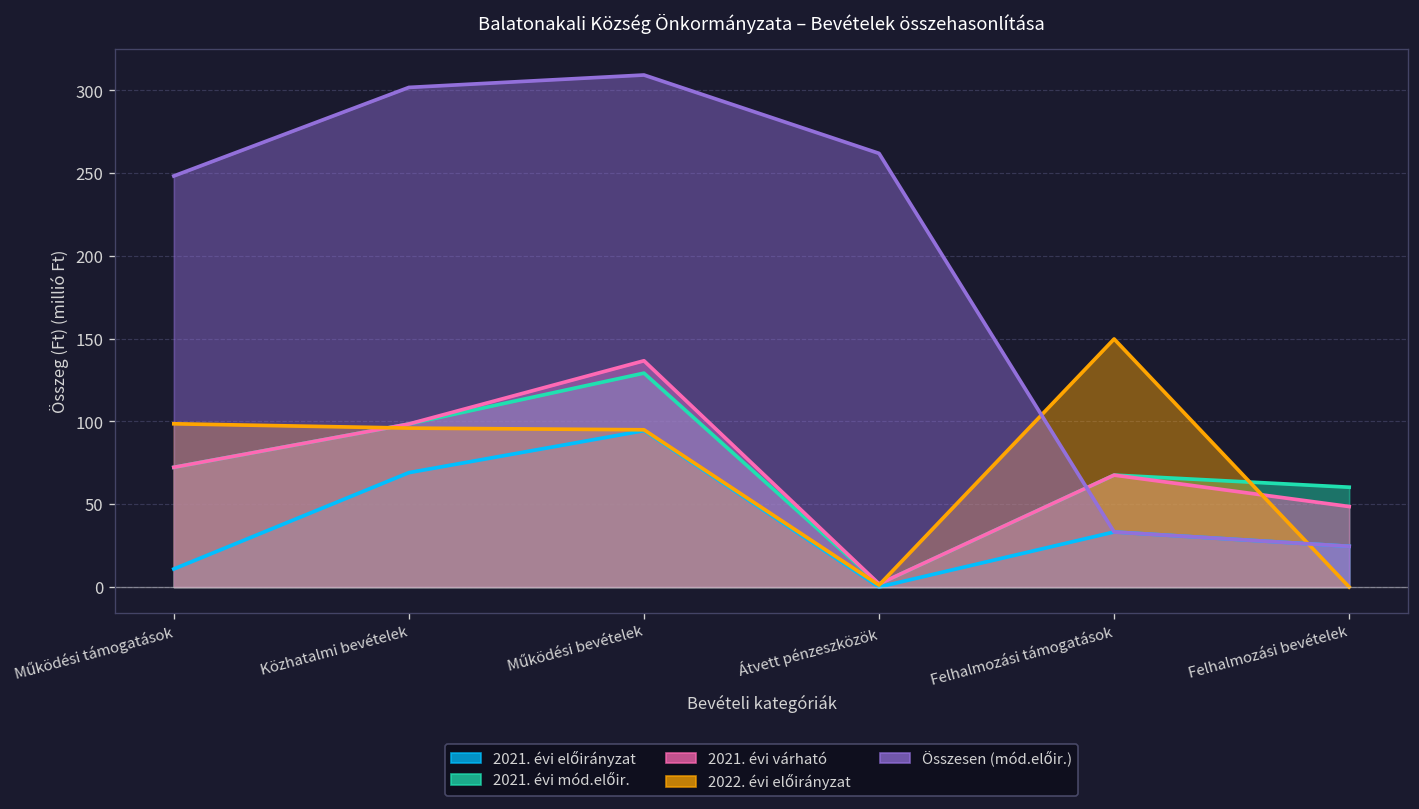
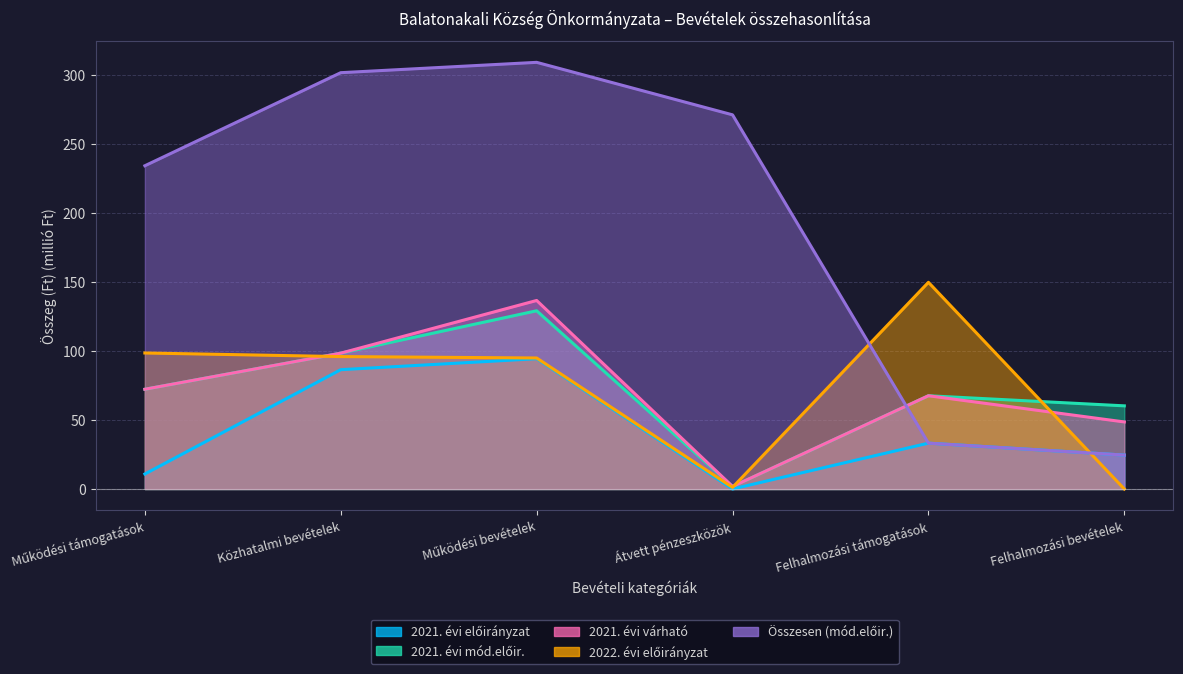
  {
    "2021. évi előirányzat": {
      "Működési támogatások": 11,
-     "Közhatalmi bevételek": 69
+     "Közhatalmi bevételek": 87
    },
    "2021. évi mód.előir.": {
      "Működési bevételek": 129,
      "Felhalmozási bevételek": 60
    },
    "2021. évi várható": {
      "Működési bevételek": 137,
      "Felhalmozási bevételek": 49
    },
    "2022. évi előirányzat": {
      "Működési támogatások": 99,
      "Közhatalmi bevételek": 96,
      "Felhalmozási támogatások": 150,
      "Felhalmozási bevételek": 0
    },
    "Összesen (mód.előir.)": {
-     "Működési támogatások": 248,
+     "Működési támogatások": 234,
      "Közhatalmi bevételek": 302,
      "Működési bevételek": 309,
-     "Átvett pénzeszközök": 262
+     "Átvett pénzeszközök": 271
    }
  }
